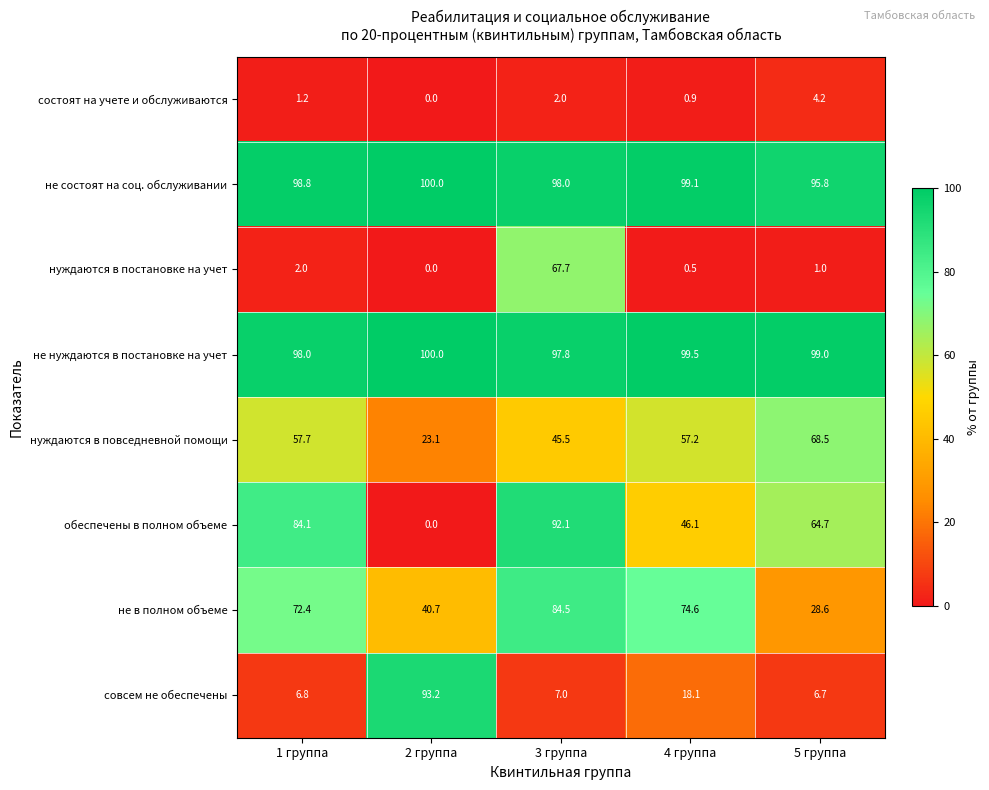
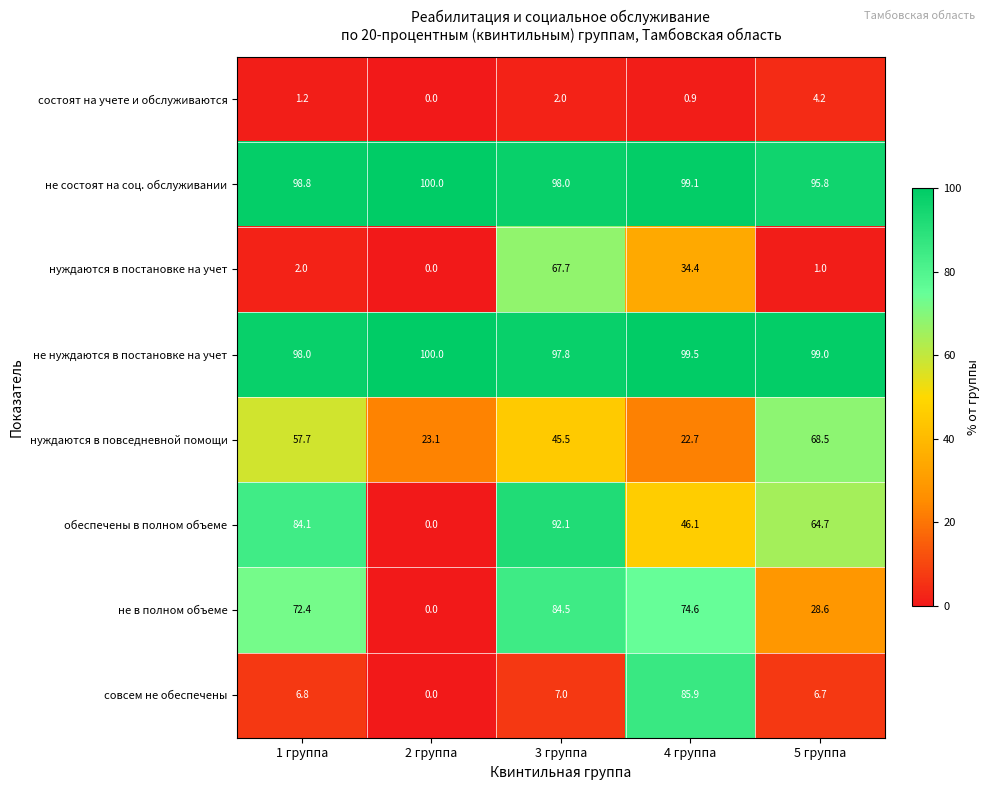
  {
    "состоят на учете и обслуживаются": {
      "1 группа": 1.2,
      "2 группа": 0.0,
      "3 группа": 2.0,
      "4 группа": 0.9,
      "5 группа": 4.2
    },
    "не состоят на соц. обслуживании": {
      "1 группа": 98.8,
      "2 группа": 100.0,
      "3 группа": 98.0,
      "4 группа": 99.1,
      "5 группа": 95.8
    },
    "нуждаются в постановке на учет": {
      "1 группа": 2.0,
      "2 группа": 0.0,
      "3 группа": 67.7,
-     "4 группа": 0.5,
+     "4 группа": 34.4,
      "5 группа": 1.0
    },
    "не нуждаются в постановке на учет": {
      "1 группа": 98.0,
      "2 группа": 100.0,
      "3 группа": 97.8,
      "4 группа": 99.5,
      "5 группа": 99.0
    },
    "нуждаются в повседневной помощи": {
      "1 группа": 57.7,
      "2 группа": 23.1,
      "3 группа": 45.5,
-     "4 группа": 57.2,
+     "4 группа": 22.7,
      "5 группа": 68.5
    },
    "обеспечены в полном объеме": {
      "1 группа": 84.1,
      "2 группа": 0.0,
      "3 группа": 92.1,
      "4 группа": 46.1,
      "5 группа": 64.7
    },
    "не в полном объеме": {
      "1 группа": 72.4,
-     "2 группа": 40.7,
+     "2 группа": 0.0,
      "3 группа": 84.5,
      "4 группа": 74.6,
      "5 группа": 28.6
    },
    "совсем не обеспечены": {
      "1 группа": 6.8,
-     "2 группа": 93.2,
+     "2 группа": 0.0,
      "3 группа": 7.0,
-     "4 группа": 18.1,
+     "4 группа": 85.9,
      "5 группа": 6.7
    }
  }
